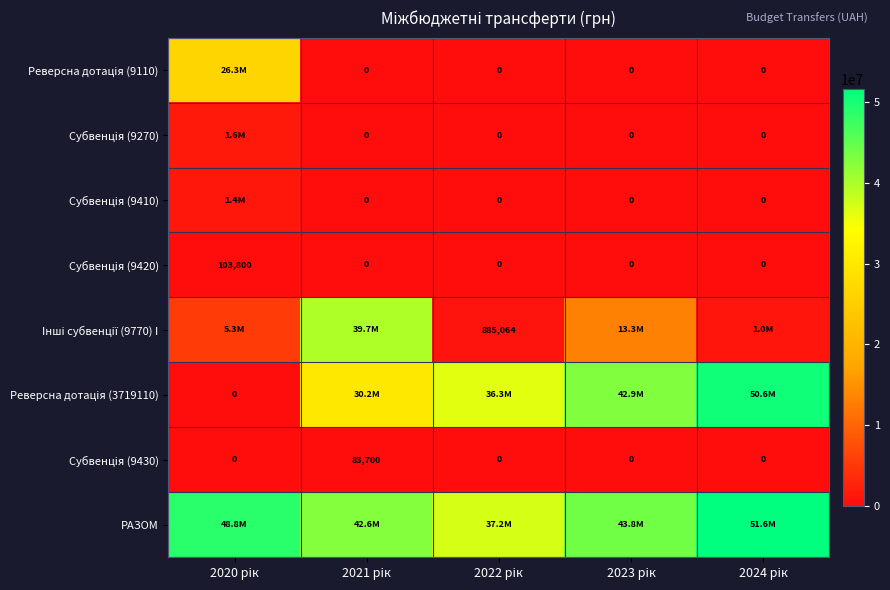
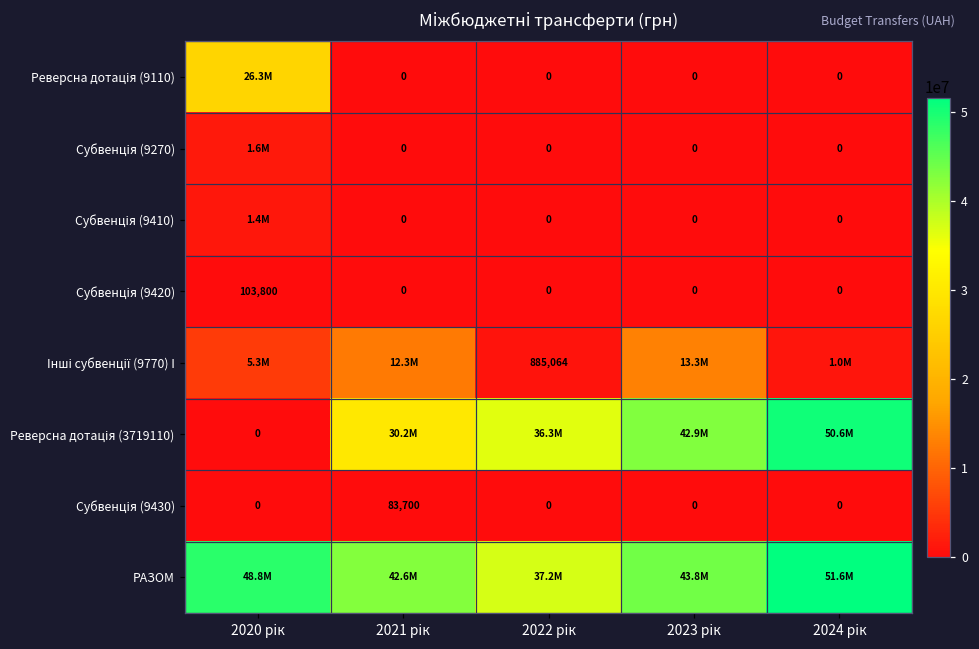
  {
    "Реверсна дотація (9110)": {
      "2020 рік": "26.3M",
      "2021 рік": "0",
      "2022 рік": "0",
      "2023 рік": "0",
      "2024 рік": "0"
    },
    "Субвенція (9270)": {
      "2020 рік": "1.6M",
      "2021 рік": "0",
      "2022 рік": "0",
      "2023 рік": "0",
      "2024 рік": "0"
    },
    "Субвенція (9410)": {
      "2020 рік": "1.4M",
      "2021 рік": "0",
      "2022 рік": "0",
      "2023 рік": "0",
      "2024 рік": "0"
    },
    "Субвенція (9420)": {
      "2020 рік": "103,800",
      "2021 рік": "0",
      "2022 рік": "0",
      "2023 рік": "0",
      "2024 рік": "0"
    },
    "Інші субвенції (9770) I": {
      "2020 рік": "5.3M",
-     "2021 рік": "39.7M",
+     "2021 рік": "12.3M",
      "2022 рік": "885,064",
      "2023 рік": "13.3M",
      "2024 рік": "1.0M"
    },
    "Реверсна дотація (3719110)": {
      "2020 рік": "0",
      "2021 рік": "30.2M",
      "2022 рік": "36.3M",
      "2023 рік": "42.9M",
      "2024 рік": "50.6M"
    },
    "Субвенція (9430)": {
      "2020 рік": "0",
      "2021 рік": "83,700",
      "2022 рік": "0",
      "2023 рік": "0",
      "2024 рік": "0"
    },
    "РАЗОМ": {
      "2020 рік": "48.8M",
      "2021 рік": "42.6M",
      "2022 рік": "37.2M",
      "2023 рік": "43.8M",
      "2024 рік": "51.6M"
    }
  }
